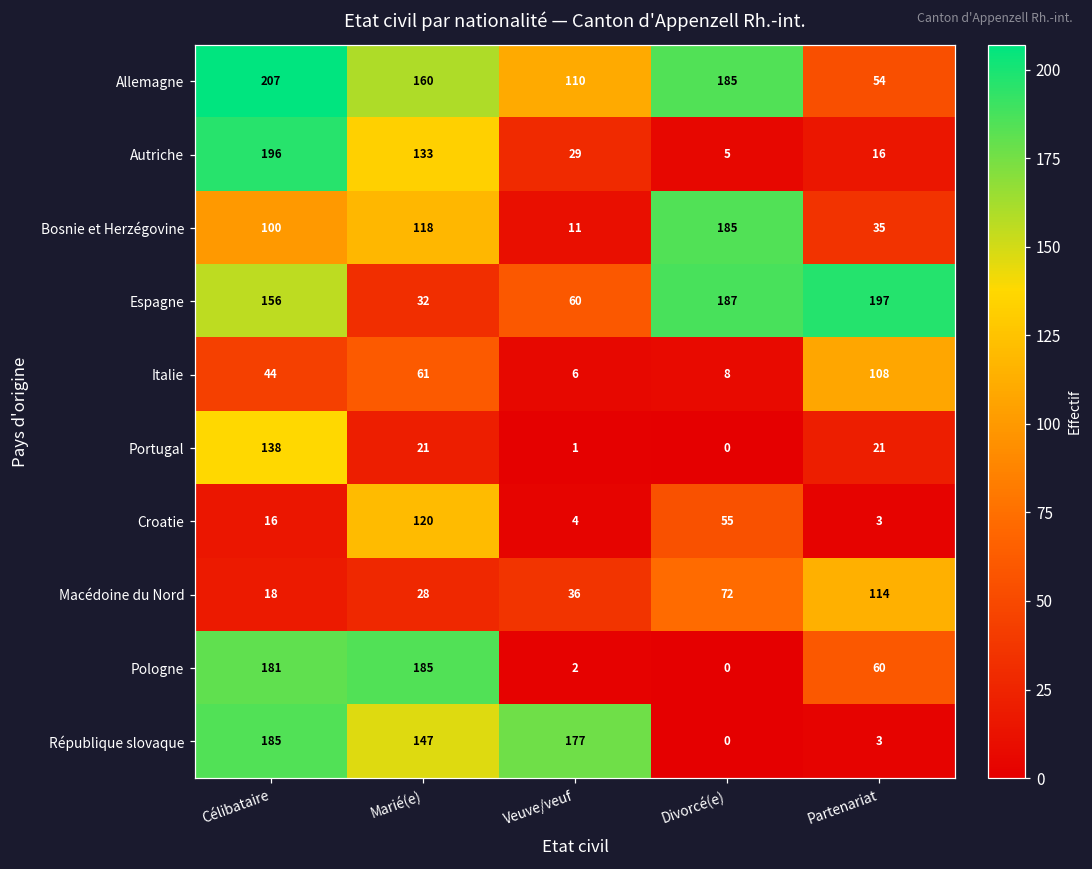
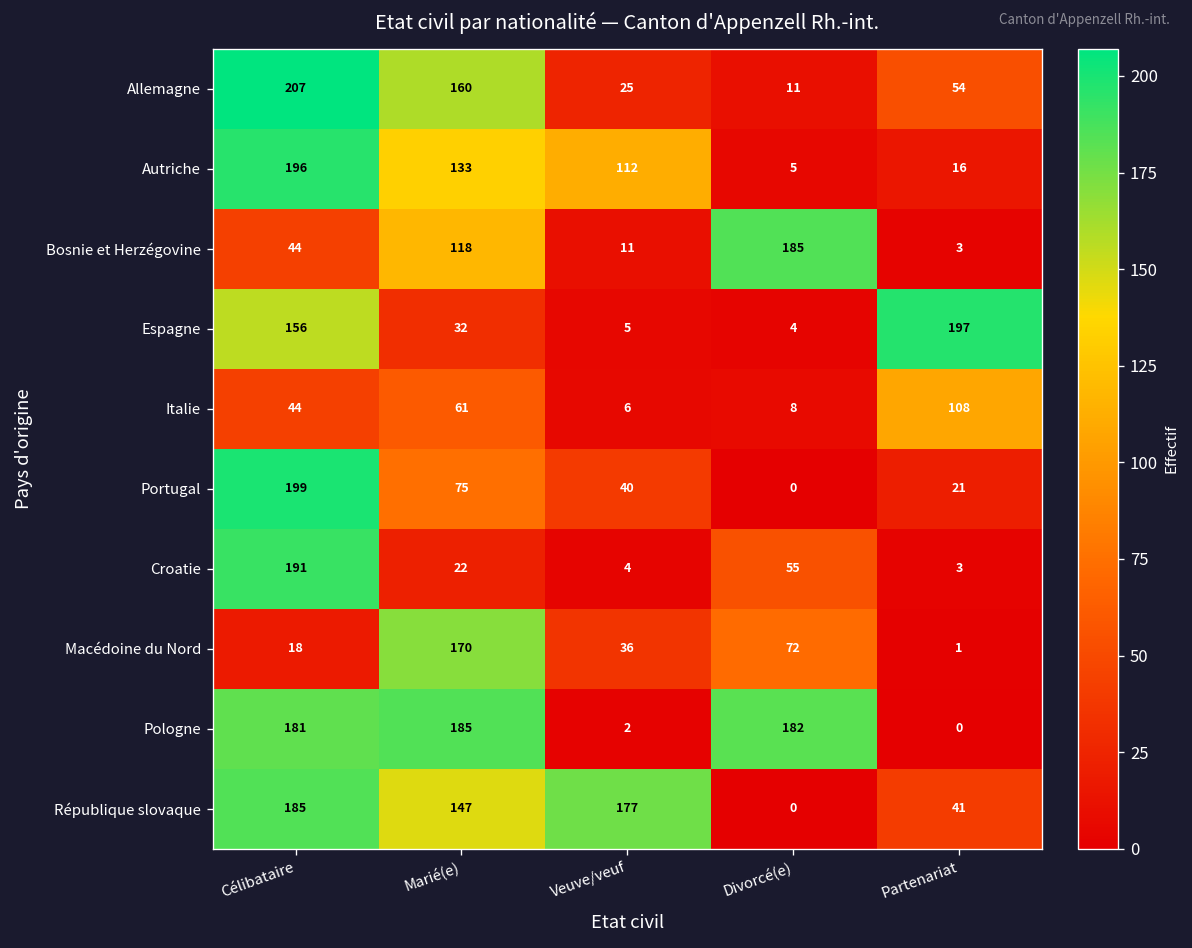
  {
    "Allemagne": {
      "Célibataire": 207,
      "Marié(e)": 160,
-     "Veuve/veuf": 110,
-     "Divorcé(e)": 185,
+     "Veuve/veuf": 25,
+     "Divorcé(e)": 11,
      "Partenariat": 54
    },
    "Autriche": {
      "Célibataire": 196,
      "Marié(e)": 133,
-     "Veuve/veuf": 29,
+     "Veuve/veuf": 112,
      "Divorcé(e)": 5,
      "Partenariat": 16
    },
    "Bosnie et Herzégovine": {
-     "Célibataire": 100,
+     "Célibataire": 44,
      "Marié(e)": 118,
      "Veuve/veuf": 11,
      "Divorcé(e)": 185,
-     "Partenariat": 35
+     "Partenariat": 3
    },
    "Espagne": {
      "Célibataire": 156,
      "Marié(e)": 32,
-     "Veuve/veuf": 60,
-     "Divorcé(e)": 187,
+     "Veuve/veuf": 5,
+     "Divorcé(e)": 4,
      "Partenariat": 197
    },
    "Italie": {
      "Célibataire": 44,
      "Marié(e)": 61,
      "Veuve/veuf": 6,
      "Divorcé(e)": 8,
      "Partenariat": 108
    },
    "Portugal": {
-     "Célibataire": 138,
-     "Marié(e)": 21,
-     "Veuve/veuf": 1,
+     "Célibataire": 199,
+     "Marié(e)": 75,
+     "Veuve/veuf": 40,
      "Divorcé(e)": 0,
      "Partenariat": 21
    },
    "Croatie": {
-     "Célibataire": 16,
-     "Marié(e)": 120,
+     "Célibataire": 191,
+     "Marié(e)": 22,
      "Veuve/veuf": 4,
      "Divorcé(e)": 55,
      "Partenariat": 3
    },
    "Macédoine du Nord": {
      "Célibataire": 18,
-     "Marié(e)": 28,
+     "Marié(e)": 170,
      "Veuve/veuf": 36,
      "Divorcé(e)": 72,
-     "Partenariat": 114
+     "Partenariat": 1
    },
    "Pologne": {
      "Célibataire": 181,
      "Marié(e)": 185,
      "Veuve/veuf": 2,
-     "Divorcé(e)": 0,
-     "Partenariat": 60
+     "Divorcé(e)": 182,
+     "Partenariat": 0
    },
    "République slovaque": {
      "Célibataire": 185,
      "Marié(e)": 147,
      "Veuve/veuf": 177,
      "Divorcé(e)": 0,
-     "Partenariat": 3
+     "Partenariat": 41
    }
  }
